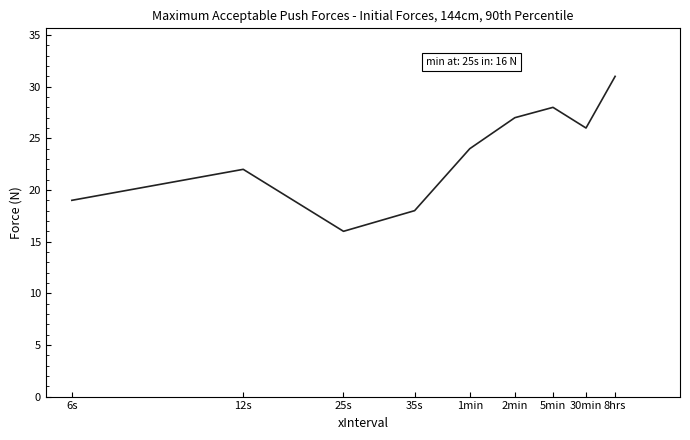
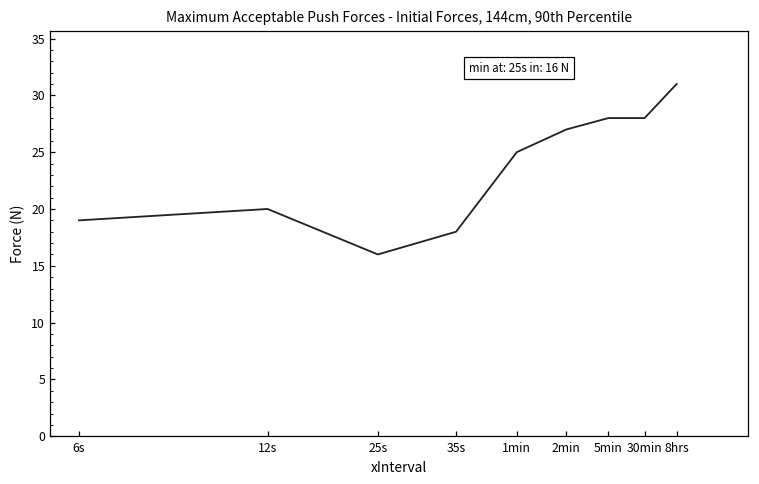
  {
    "6s": 19,
-   "12s": 22,
+   "12s": 20,
    "25s": 16,
    "35s": 18,
-   "1min": 24,
+   "1min": 25,
    "2min": 27,
    "5min": 28,
-   "30min": 26,
+   "30min": 28,
    "8hrs": 31
  }
